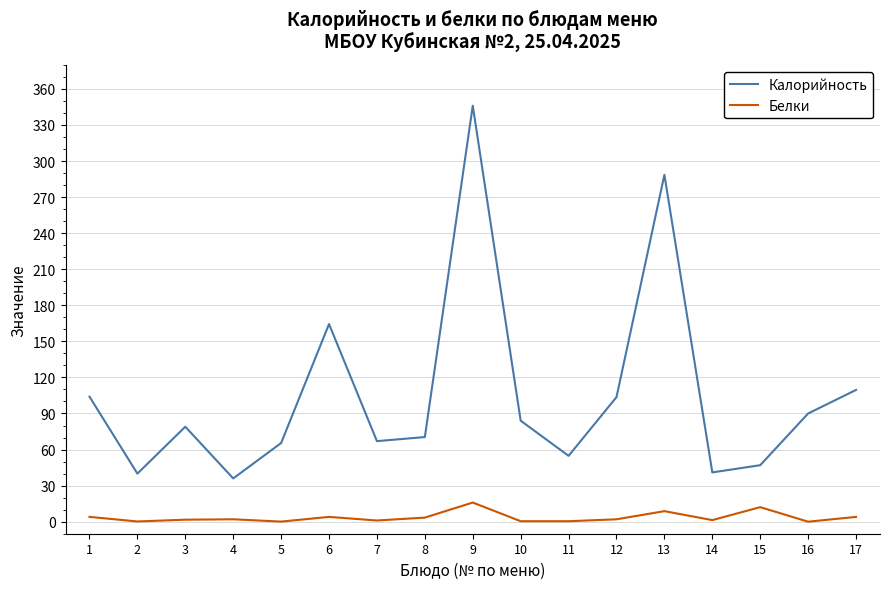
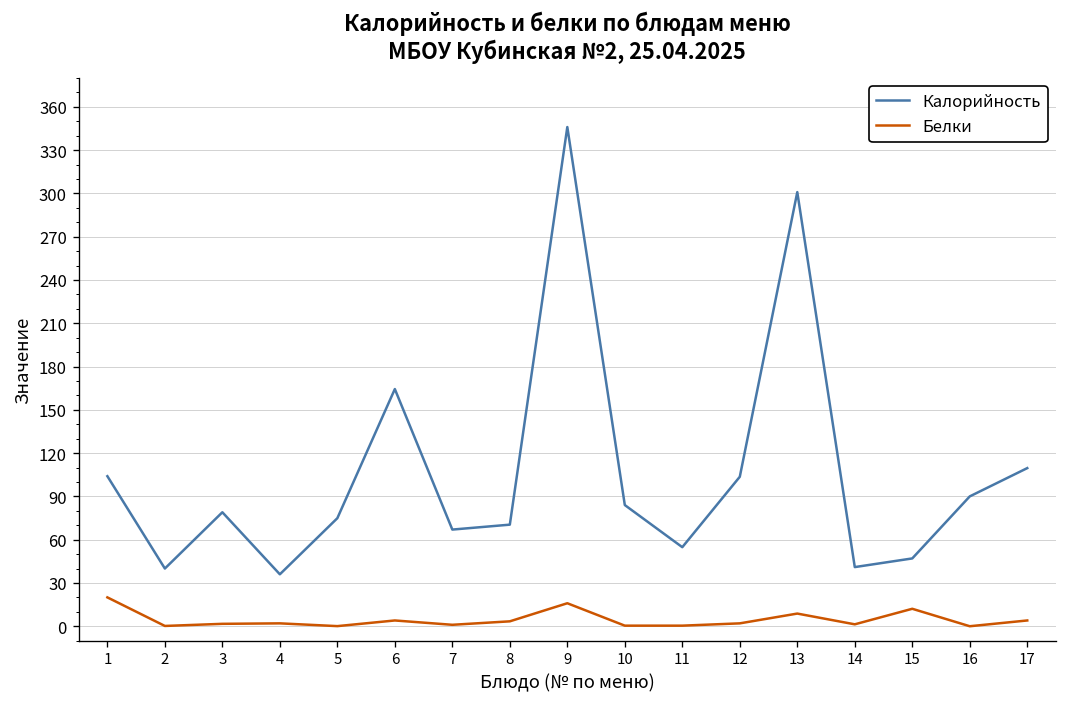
  {
    "Калорийность": {
      "1": 104,
      "2": 40,
      "3": 79,
      "4": 36,
-     "5": 65,
+     "5": 75,
      "6": 164,
      "7": 67,
      "8": 70,
      "9": 346,
      "10": 84,
      "11": 55,
      "12": 104,
-     "13": 289,
+     "13": 301,
      "14": 41,
      "15": 47,
      "16": 90,
      "17": 110
    },
    "Белки": {
-     "1": 4,
+     "1": 20,
      "2": 0,
      "3": 2,
      "4": 2,
      "5": 0,
      "6": 4,
      "7": 1,
      "8": 3,
      "9": 16,
      "10": 0,
      "11": 0,
      "12": 2,
      "13": 9,
      "14": 1,
      "15": 12,
      "16": 0,
      "17": 4
    }
  }
